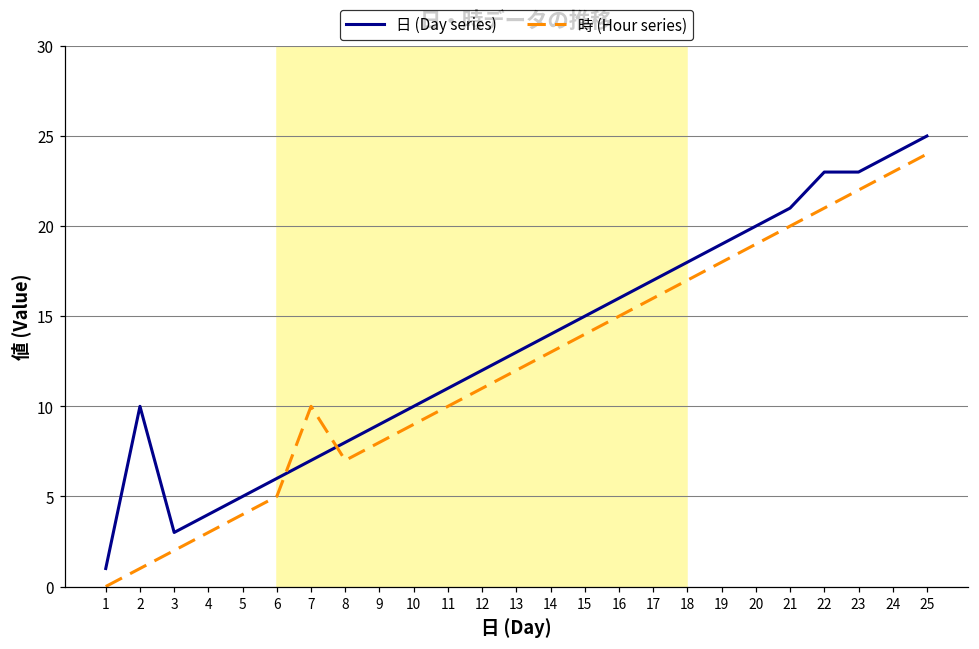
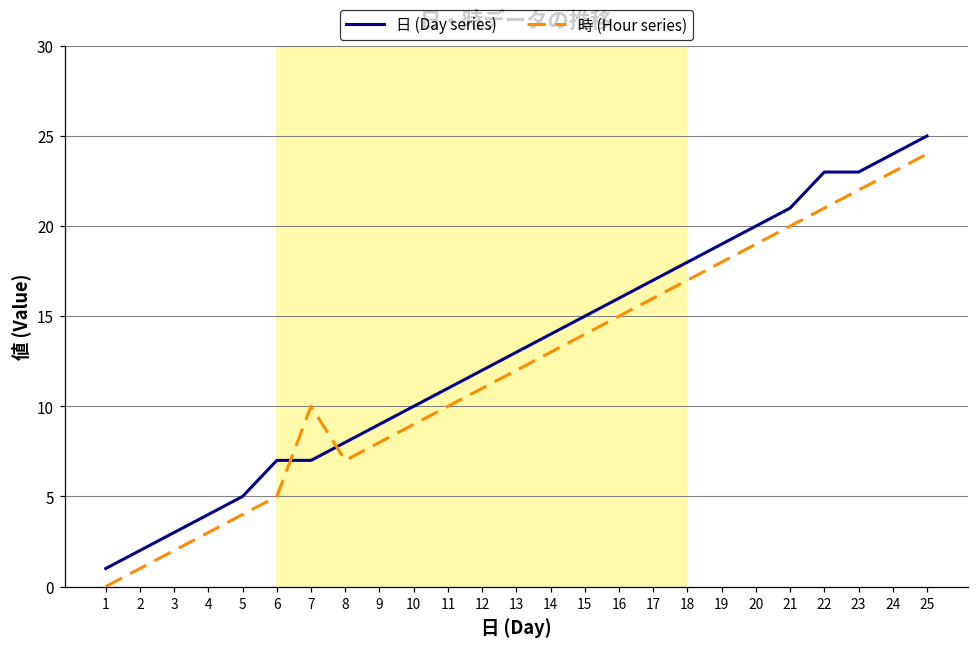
  {
    "日 (Day series)": {
      "1": 1,
-     "2": 10,
+     "2": 2,
      "3": 3,
      "4": 4,
      "5": 5,
-     "6": 6,
+     "6": 7,
      "7": 7,
      "8": 8,
      "9": 9,
      "10": 10,
      "11": 11,
      "12": 12,
      "13": 13,
      "14": 14,
      "15": 15,
      "16": 16,
      "17": 17,
      "18": 18,
      "19": 19,
      "20": 20,
      "21": 21,
      "22": 23,
      "23": 23,
      "24": 24,
      "25": 25
    },
    "時 (Hour series)": {
      "1": 0,
      "2": 1,
      "3": 2,
      "4": 3,
      "5": 4,
      "6": 5,
      "7": 10,
      "8": 7,
      "9": 8,
      "10": 9,
      "11": 10,
      "12": 11,
      "13": 12,
      "14": 13,
      "15": 14,
      "16": 15,
      "17": 16,
      "18": 17,
      "19": 18,
      "20": 19,
      "21": 20,
      "22": 21,
      "23": 22,
      "24": 23,
      "25": 24
    }
  }
